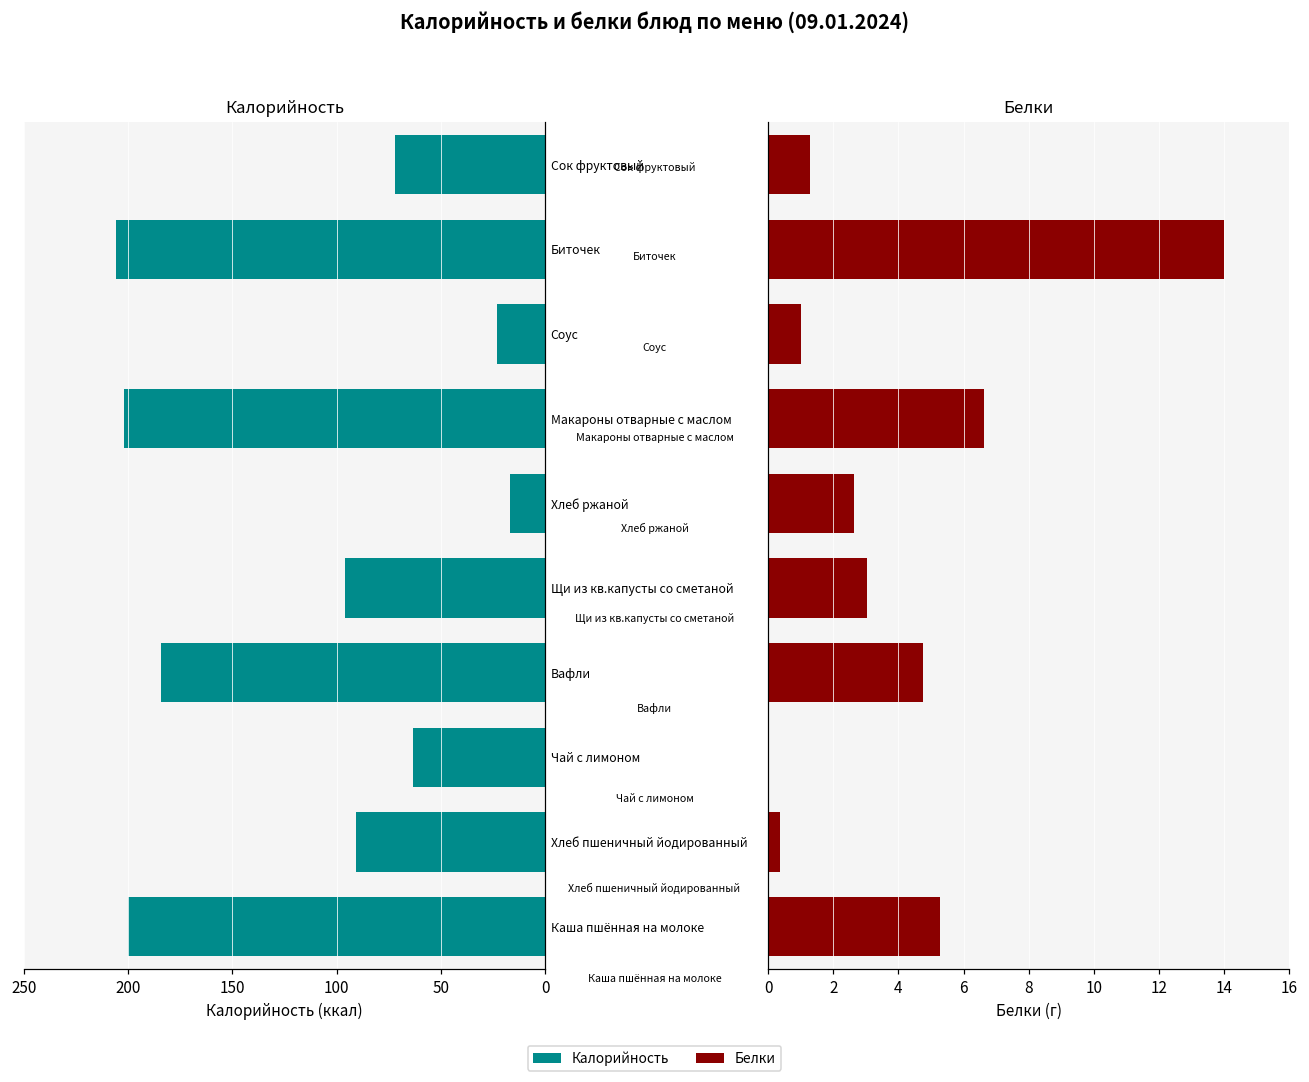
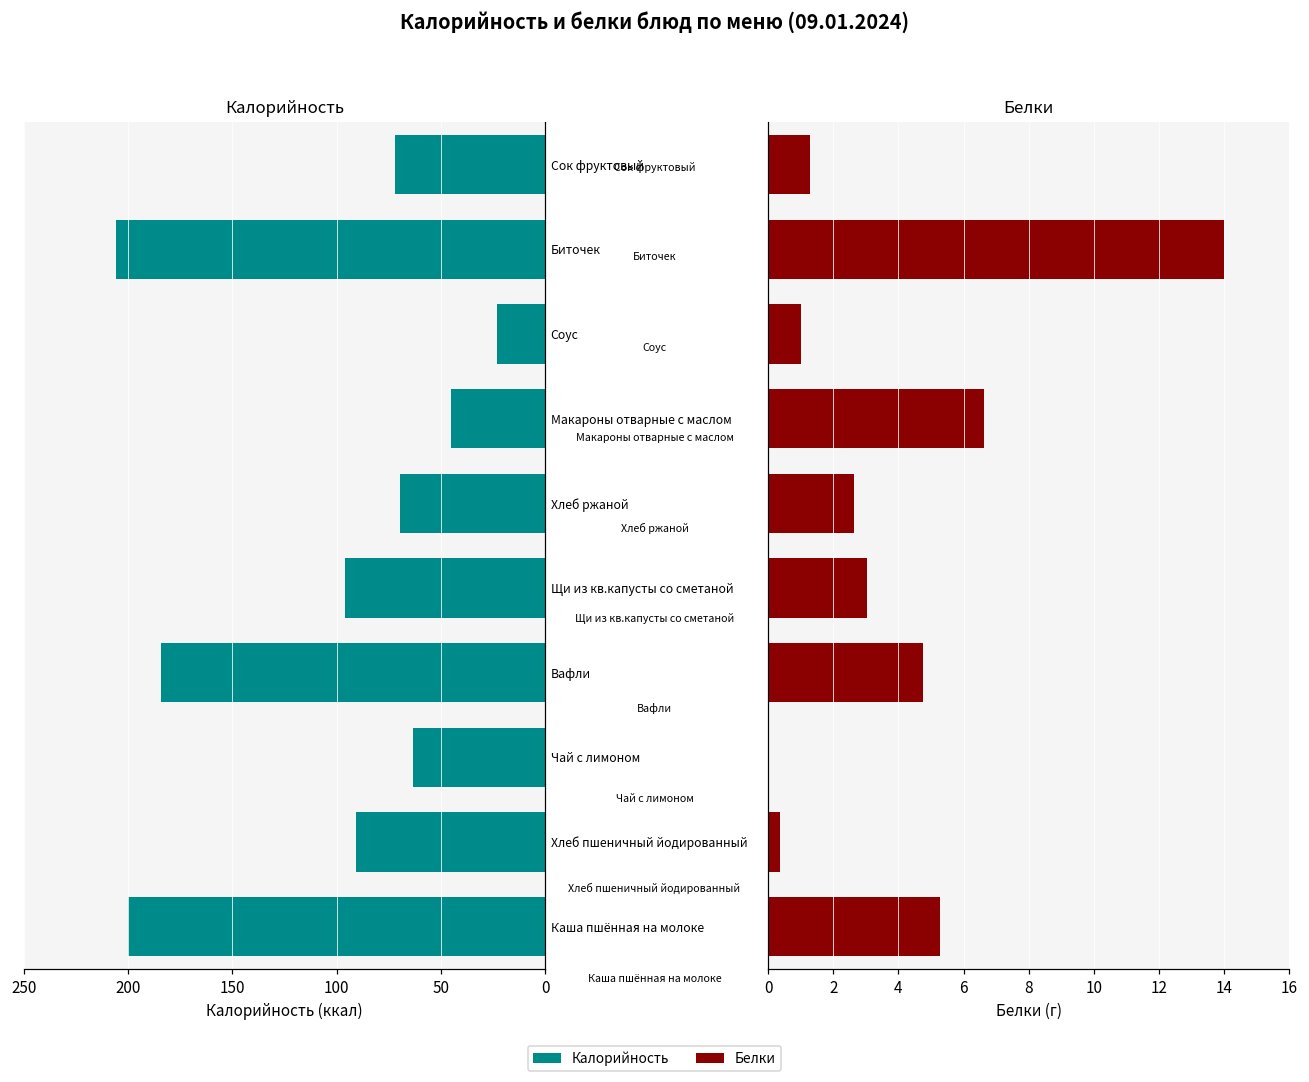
  {
    "Калорийность": {
      "Сок фруктовый": 72,
      "Биточек": 206,
      "Соус": 23,
-     "Макароны отварные с маслом": 202,
-     "Хлеб ржаной": 17,
+     "Макароны отварные с маслом": 45,
+     "Хлеб ржаной": 70,
      "Щи из кв.капусты со сметаной": 96,
      "Вафли": 184,
      "Чай с лимоном": 64,
      "Хлеб пшеничный йодированный": 91,
      "Каша пшённая на молоке": 200
    }
  }
